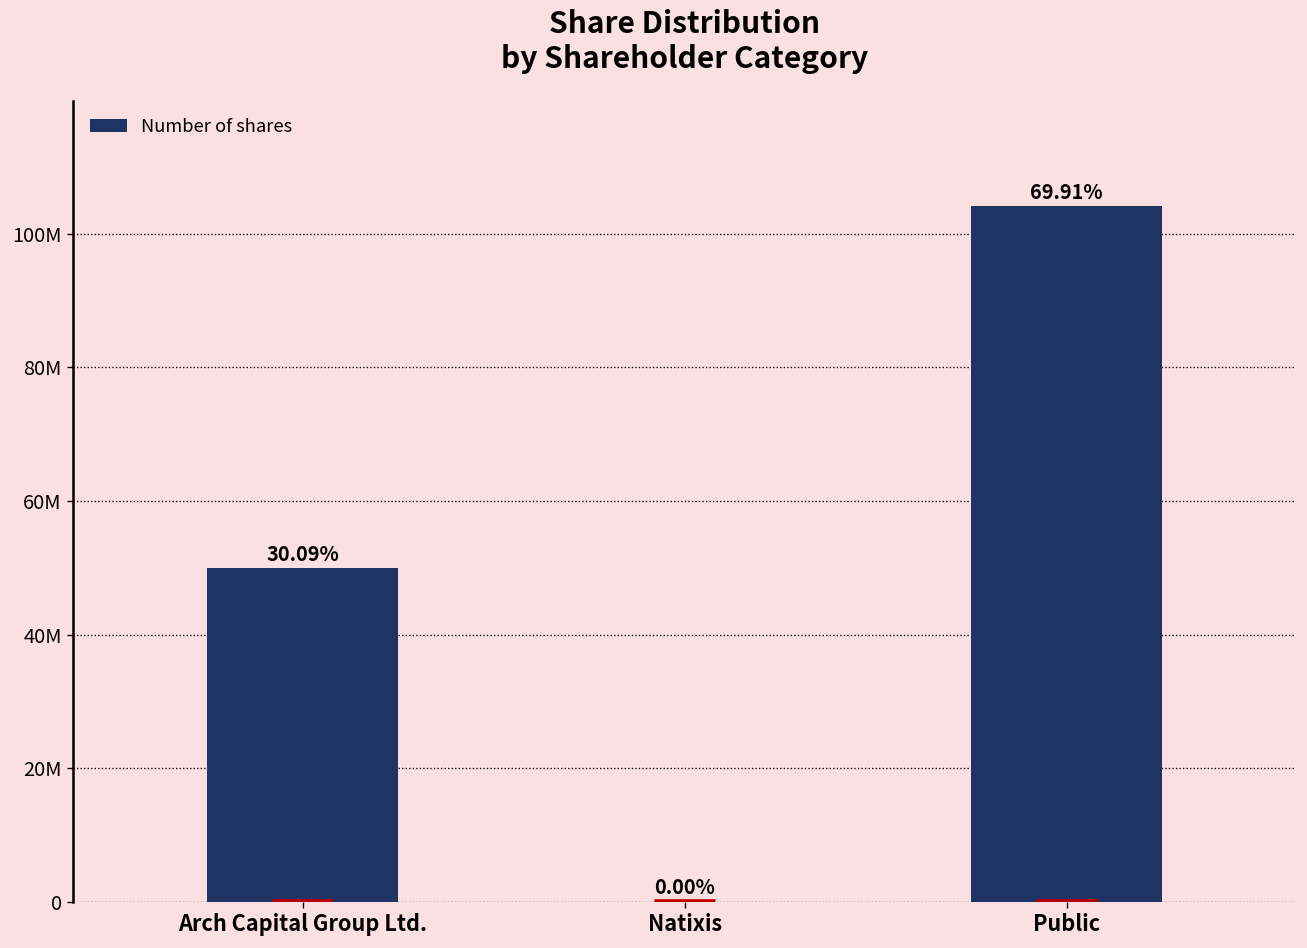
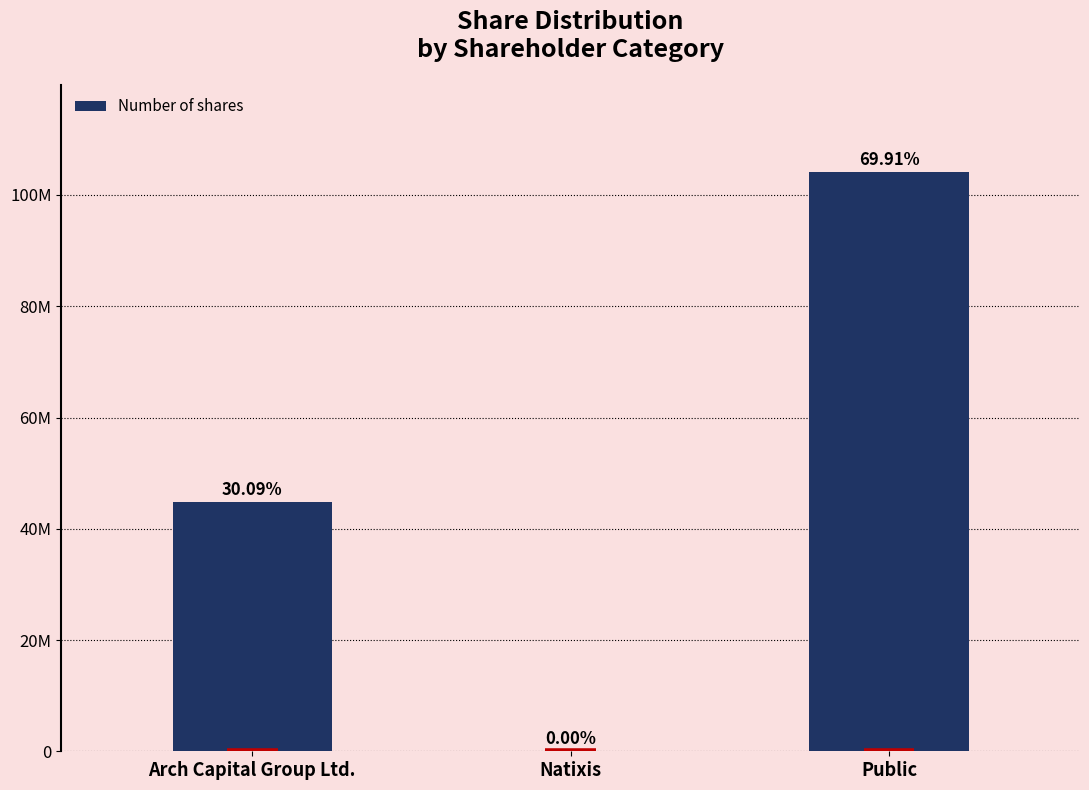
  {
    "Number of shares": {
-     "Arch Capital Group Ltd.": 50000000
+     "Arch Capital Group Ltd.": 45000000
    }
  }
